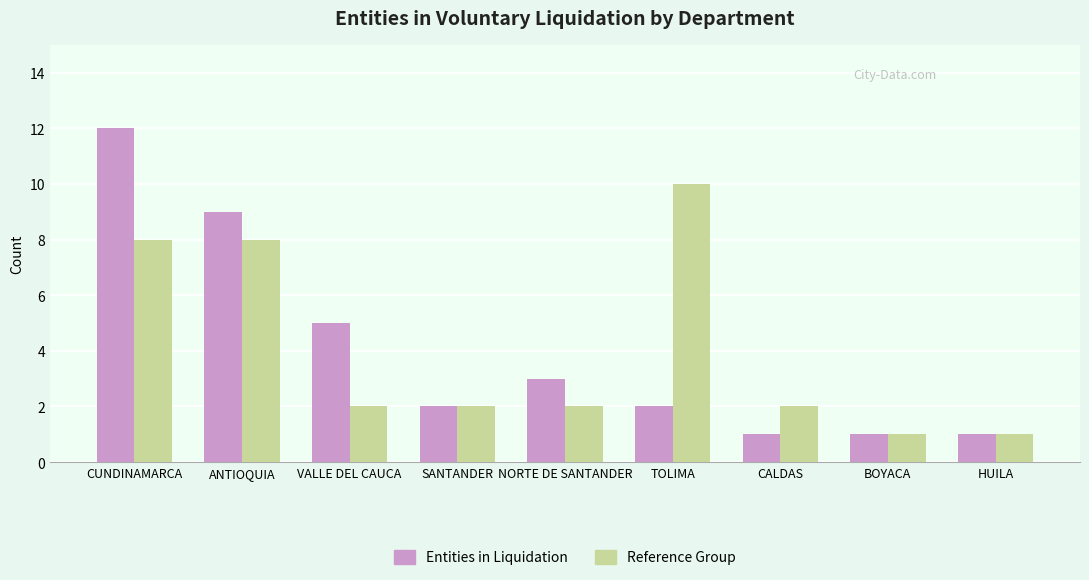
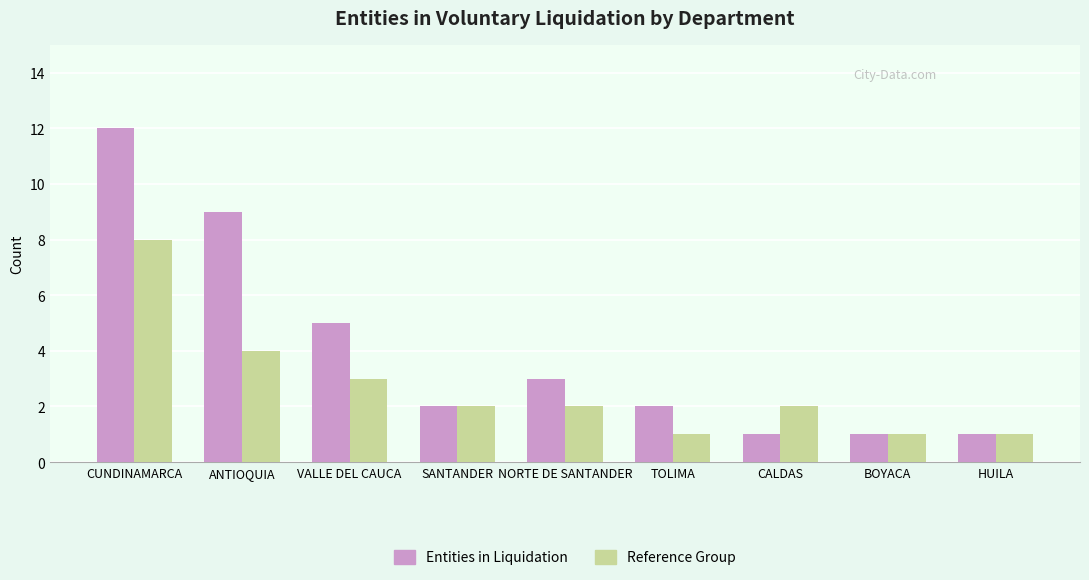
  {
    "Entities in Liquidation": {
      "CUNDINAMARCA": 12,
      "ANTIOQUIA": 9,
      "VALLE DEL CAUCA": 5,
      "SANTANDER": 2,
      "NORTE DE SANTANDER": 3,
      "TOLIMA": 2,
      "CALDAS": 1,
      "BOYACA": 1,
      "HUILA": 1
    },
    "Reference Group": {
      "CUNDINAMARCA": 8,
-     "ANTIOQUIA": 8,
-     "VALLE DEL CAUCA": 2,
+     "ANTIOQUIA": 4,
+     "VALLE DEL CAUCA": 3,
      "SANTANDER": 2,
      "NORTE DE SANTANDER": 2,
-     "TOLIMA": 10,
+     "TOLIMA": 1,
      "CALDAS": 2,
      "BOYACA": 1,
      "HUILA": 1
    }
  }
